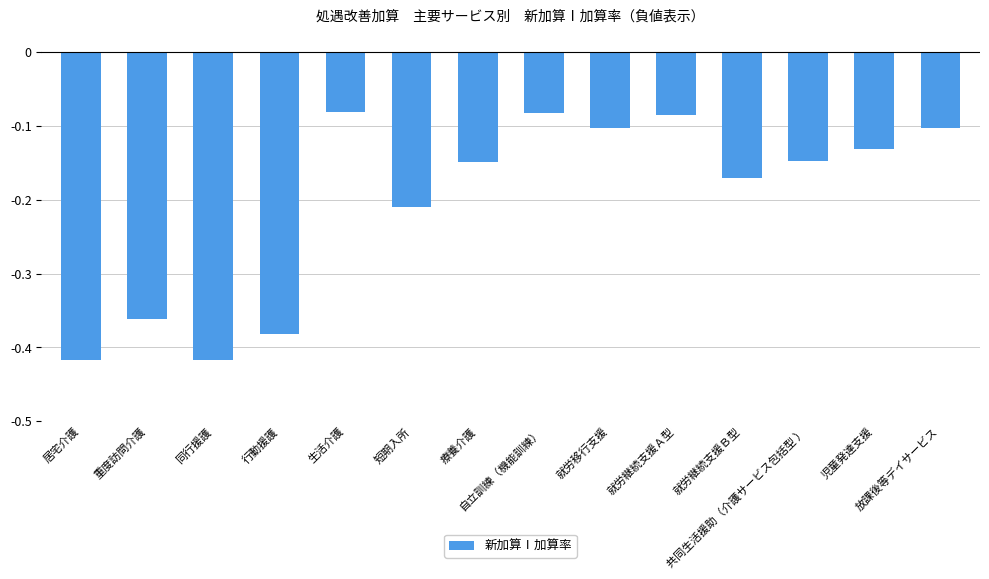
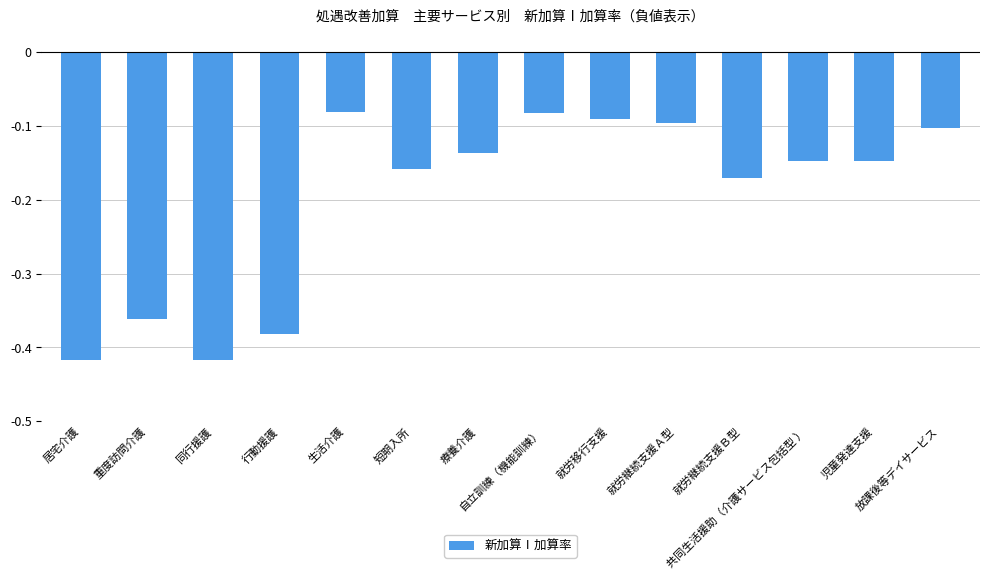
  {
    "居宅介護": -0.42,
    "重度訪問介護": -0.36,
    "同行援護": -0.42,
    "行動援護": -0.38,
    "生活介護": -0.08,
-   "短期入所": -0.21,
-   "療養介護": -0.15,
+   "短期入所": -0.16,
+   "療養介護": -0.14,
    "自立訓練（機能訓練）": -0.08,
-   "就労移行支援": -0.10,
-   "就労継続支援Ａ型": -0.09,
+   "就労移行支援": -0.09,
+   "就労継続支援Ａ型": -0.10,
    "就労継続支援Ｂ型": -0.17,
    "共同生活援助（介護サービス包括型 ）": -0.15,
-   "児童発達支援": -0.13,
+   "児童発達支援": -0.15,
    "放課後等デイサービス": -0.10
  }
